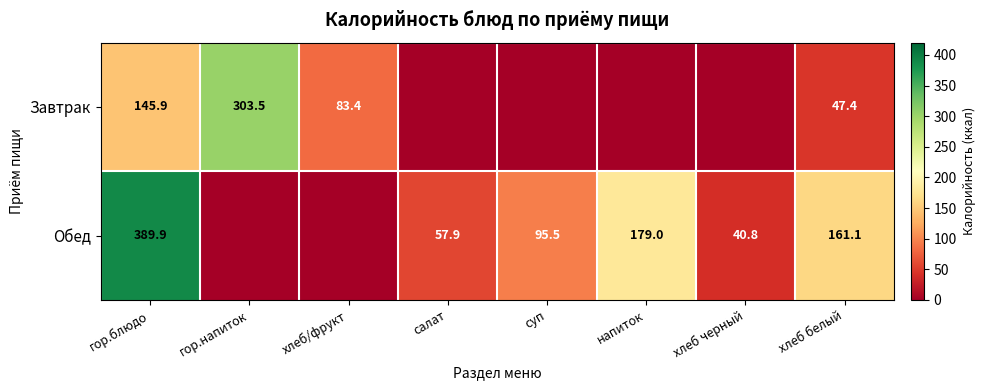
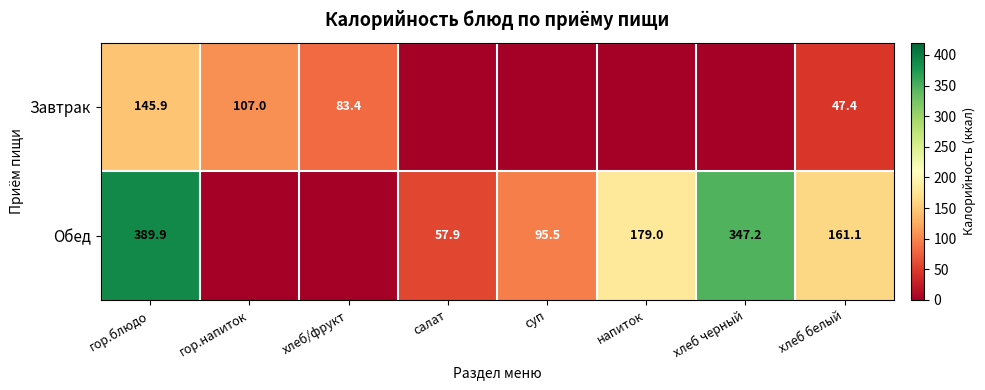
  {
    "Завтрак": {
      "гор.блюдо": 145.9,
-     "гор.напиток": 303.5,
+     "гор.напиток": 107.0,
      "хлеб/фрукт": 83.4,
      "хлеб белый": 47.4
    },
    "Обед": {
      "гор.блюдо": 389.9,
      "салат": 57.9,
      "суп": 95.5,
      "напиток": 179.0,
-     "хлеб черный": 40.8,
+     "хлеб черный": 347.2,
      "хлеб белый": 161.1
    }
  }
